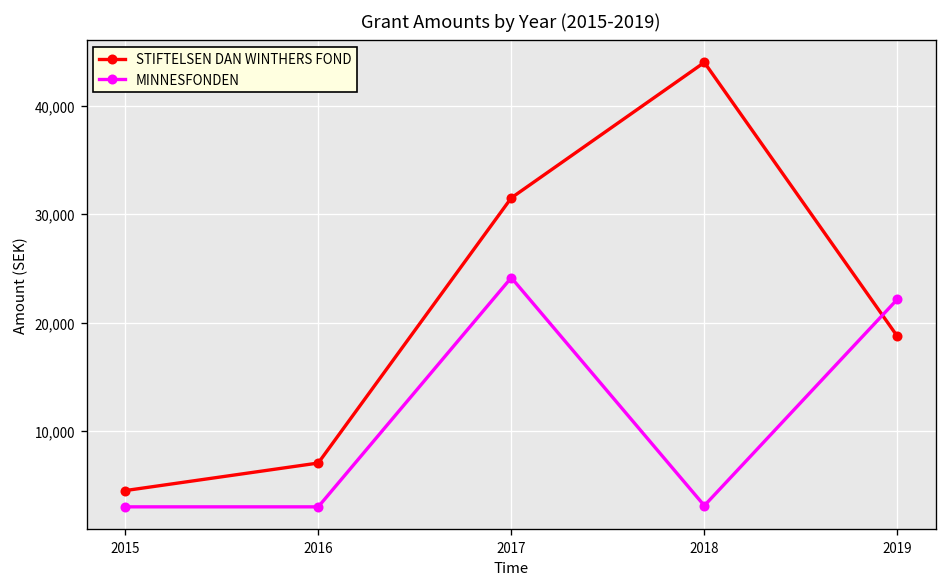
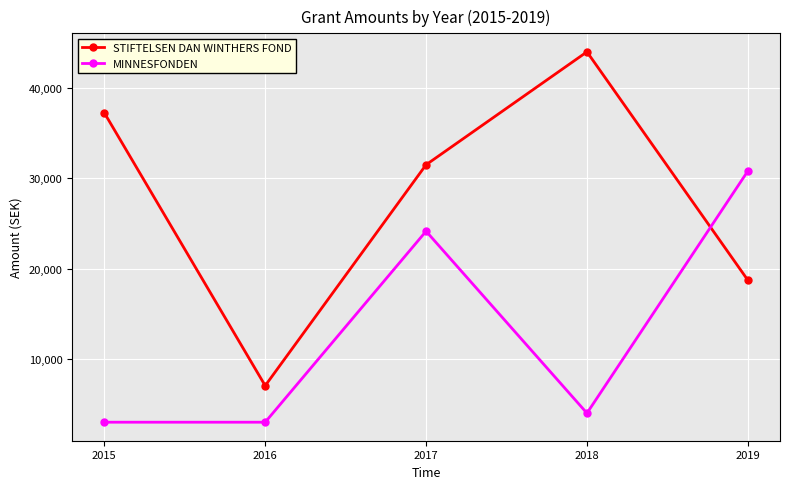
  {
    "STIFTELSEN DAN WINTHERS FOND": {
-     "2015": "5,000",
+     "2015": "37,000",
      "2016": "7,000",
      "2017": "32,000",
      "2018": "44,000",
      "2019": "19,000"
    },
    "MINNESFONDEN": {
      "2015": "3,000",
      "2016": "3,000",
      "2017": "24,000",
-     "2018": "3,000",
-     "2019": "22,000"
+     "2018": "4,000",
+     "2019": "31,000"
    }
  }
